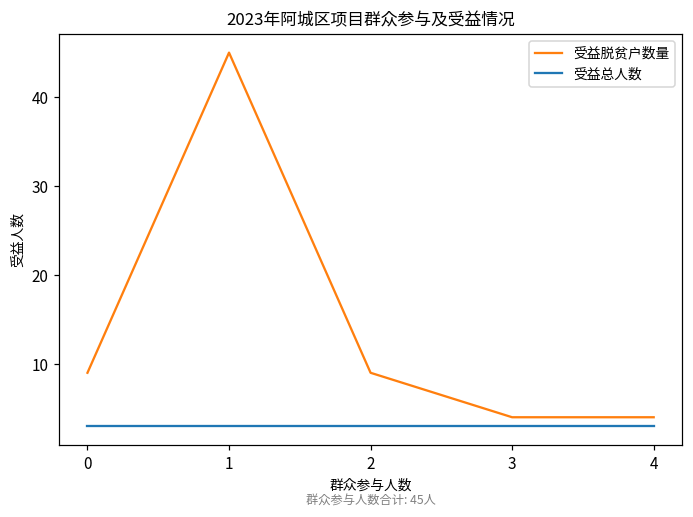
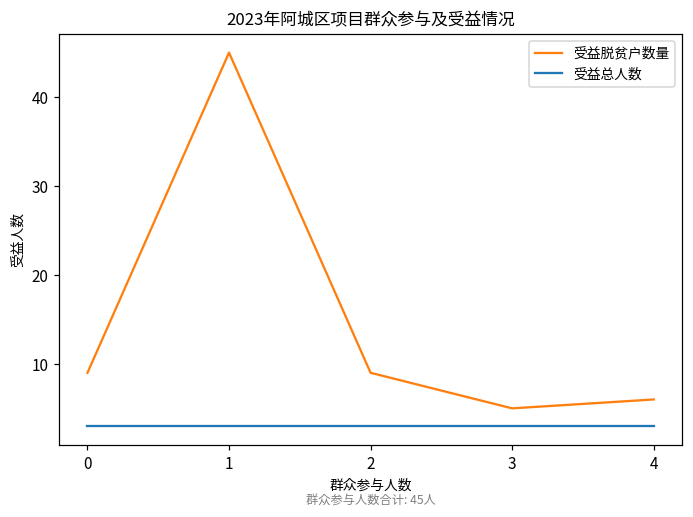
  {
    "受益脱贫户数量": {
      "0": 9,
      "1": 45,
      "2": 9,
-     "3": 4,
-     "4": 4
+     "3": 5,
+     "4": 6
    },
    "受益总人数": {
      "0": 3,
      "1": 3,
      "2": 3,
      "3": 3,
      "4": 3
    }
  }
